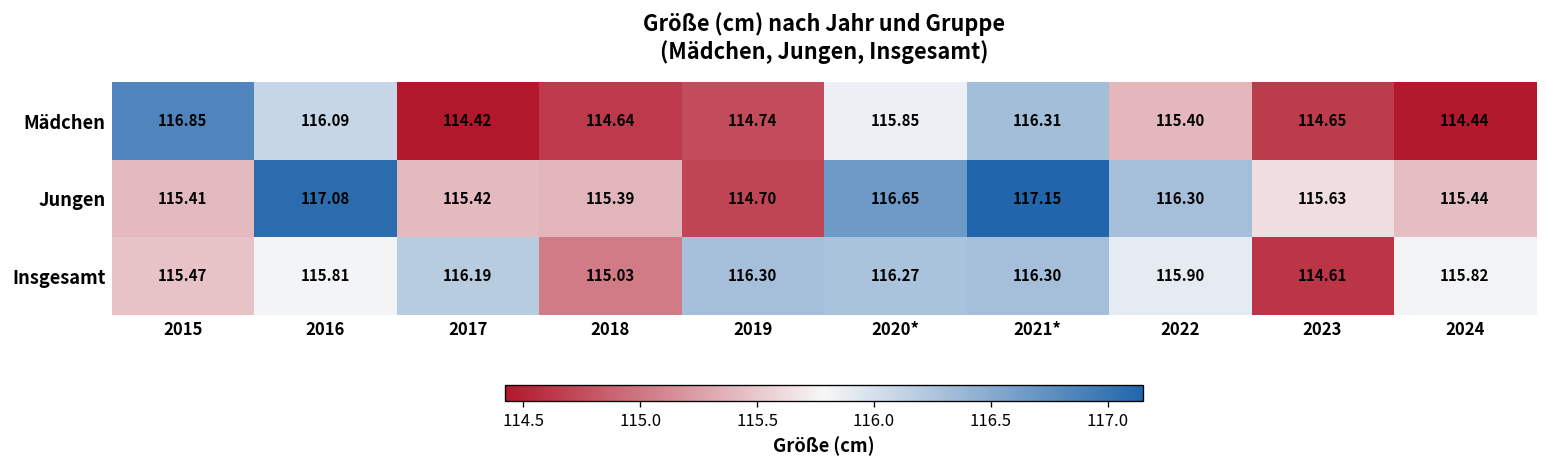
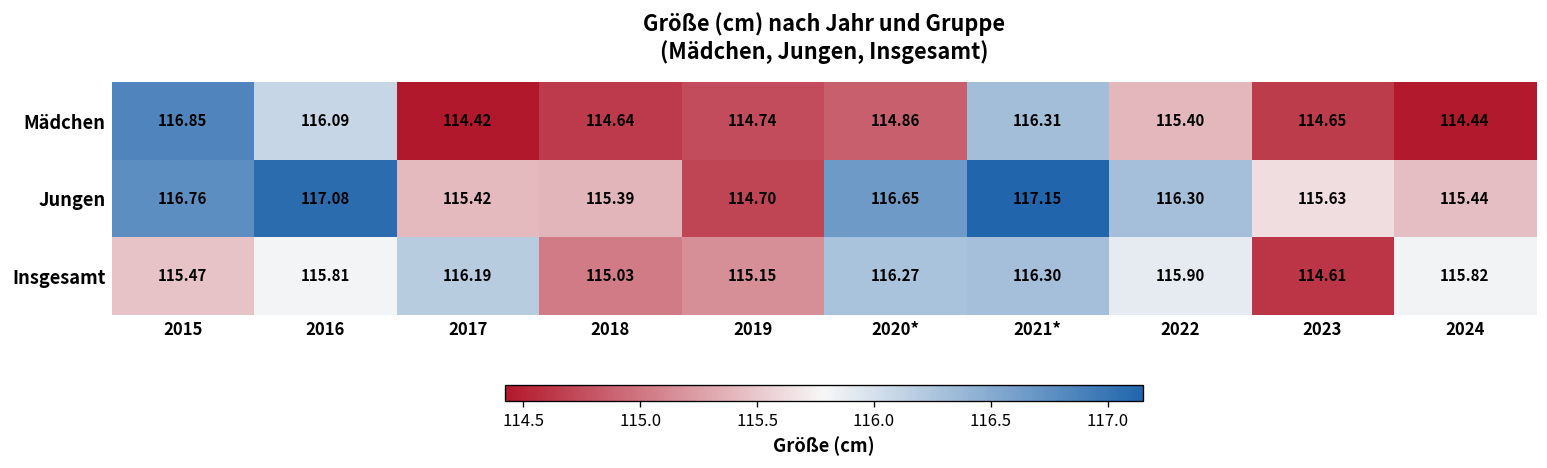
  {
    "Mädchen": {
      "2015": 116.85,
      "2016": 116.09,
      "2017": 114.42,
      "2018": 114.64,
      "2019": 114.74,
-     "2020*": 115.85,
+     "2020*": 114.86,
      "2021*": 116.31,
      "2022": 115.40,
      "2023": 114.65,
      "2024": 114.44
    },
    "Jungen": {
-     "2015": 115.41,
+     "2015": 116.76,
      "2016": 117.08,
      "2017": 115.42,
      "2018": 115.39,
      "2019": 114.70,
      "2020*": 116.65,
      "2021*": 117.15,
      "2022": 116.30,
      "2023": 115.63,
      "2024": 115.44
    },
    "Insgesamt": {
      "2015": 115.47,
      "2016": 115.81,
      "2017": 116.19,
      "2018": 115.03,
-     "2019": 116.30,
+     "2019": 115.15,
      "2020*": 116.27,
      "2021*": 116.30,
      "2022": 115.90,
      "2023": 114.61,
      "2024": 115.82
    }
  }
